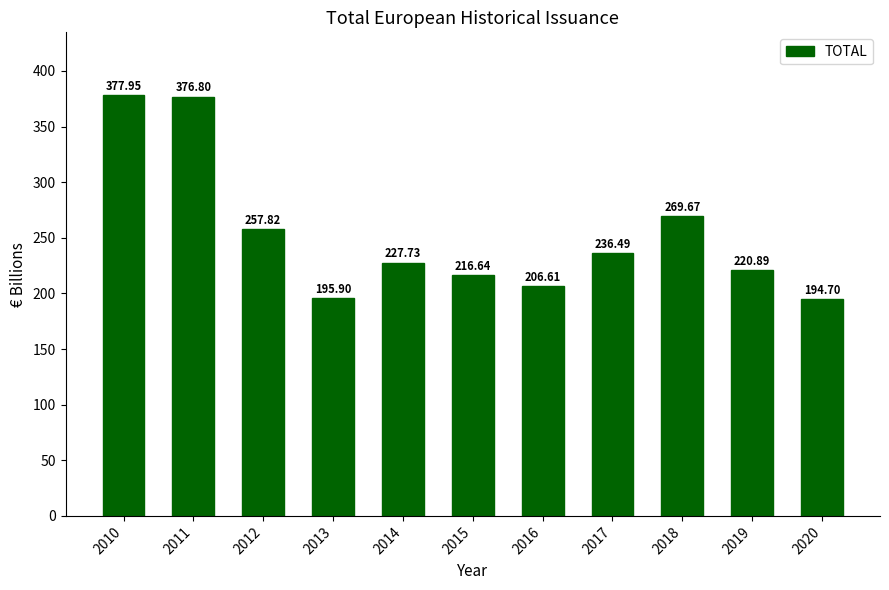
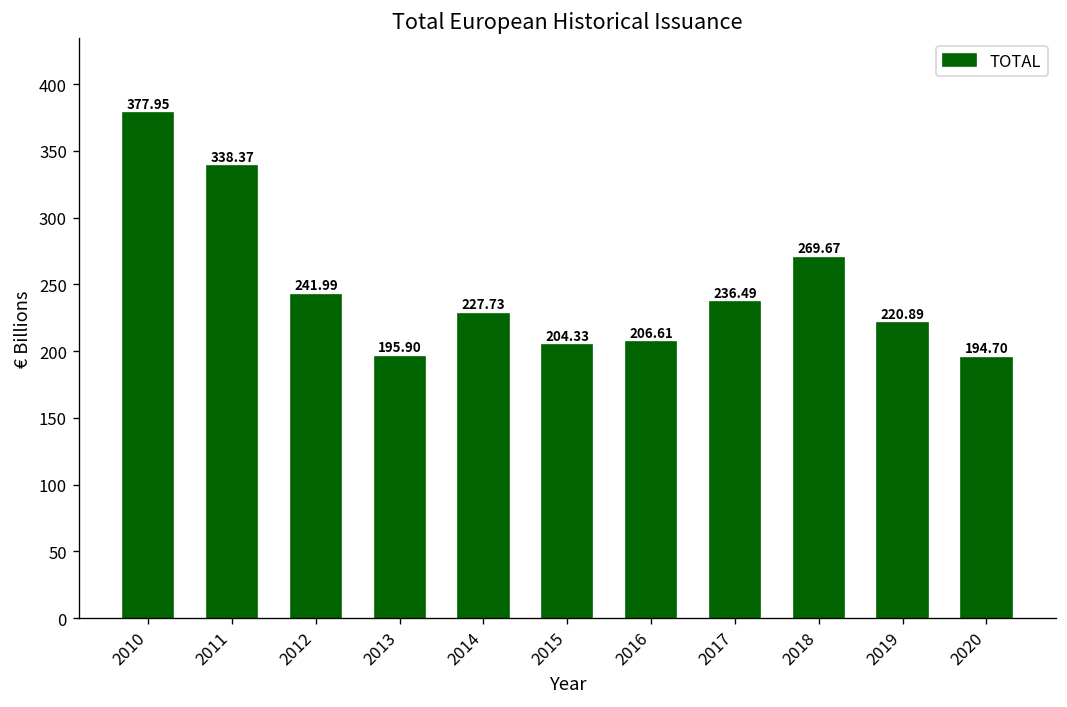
  {
    "2010": 377.95,
-   "2011": 376.80,
-   "2012": 257.82,
+   "2011": 338.37,
+   "2012": 241.99,
    "2013": 195.90,
    "2014": 227.73,
-   "2015": 216.64,
+   "2015": 204.33,
    "2016": 206.61,
    "2017": 236.49,
    "2018": 269.67,
    "2019": 220.89,
    "2020": 194.70
  }
